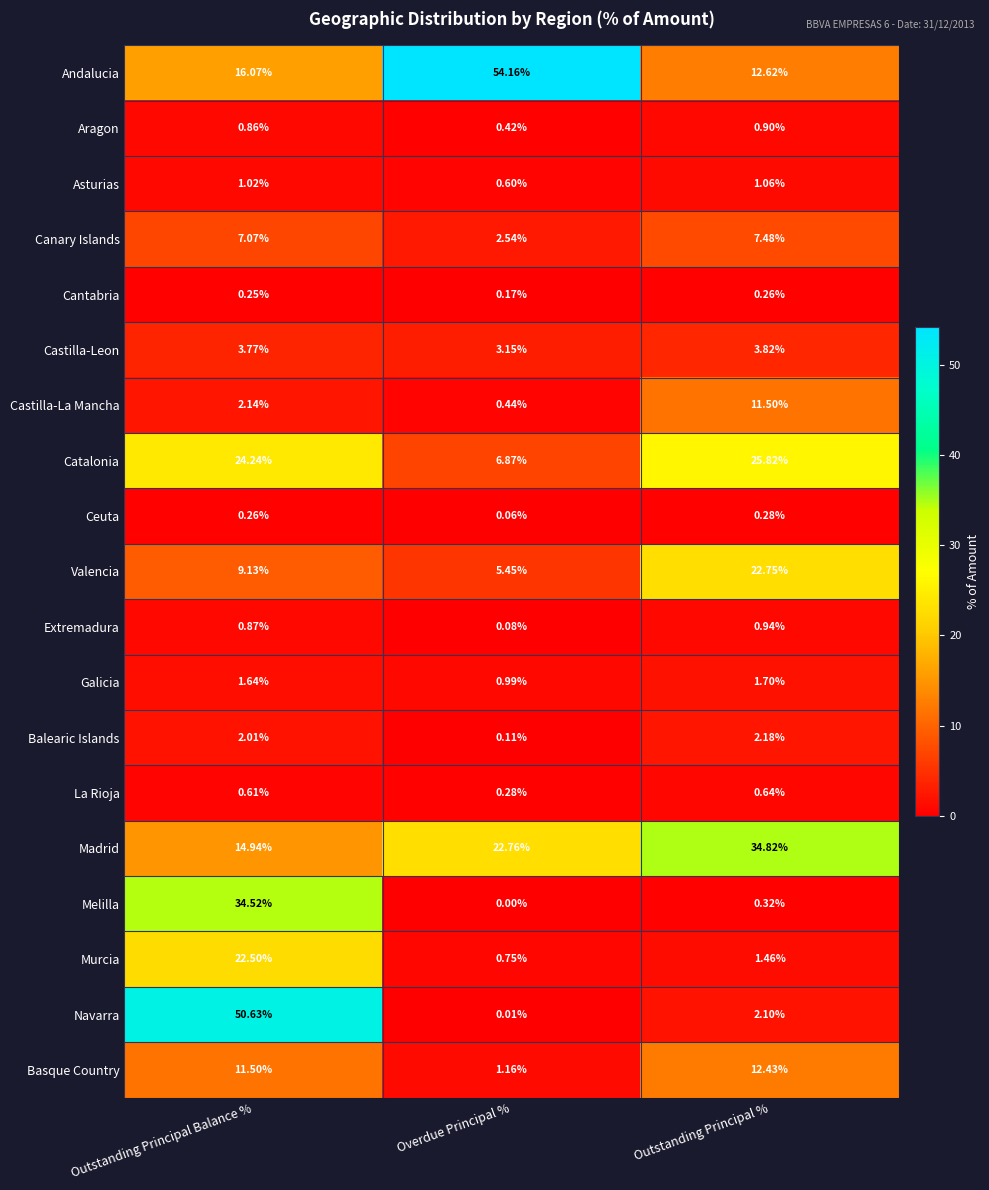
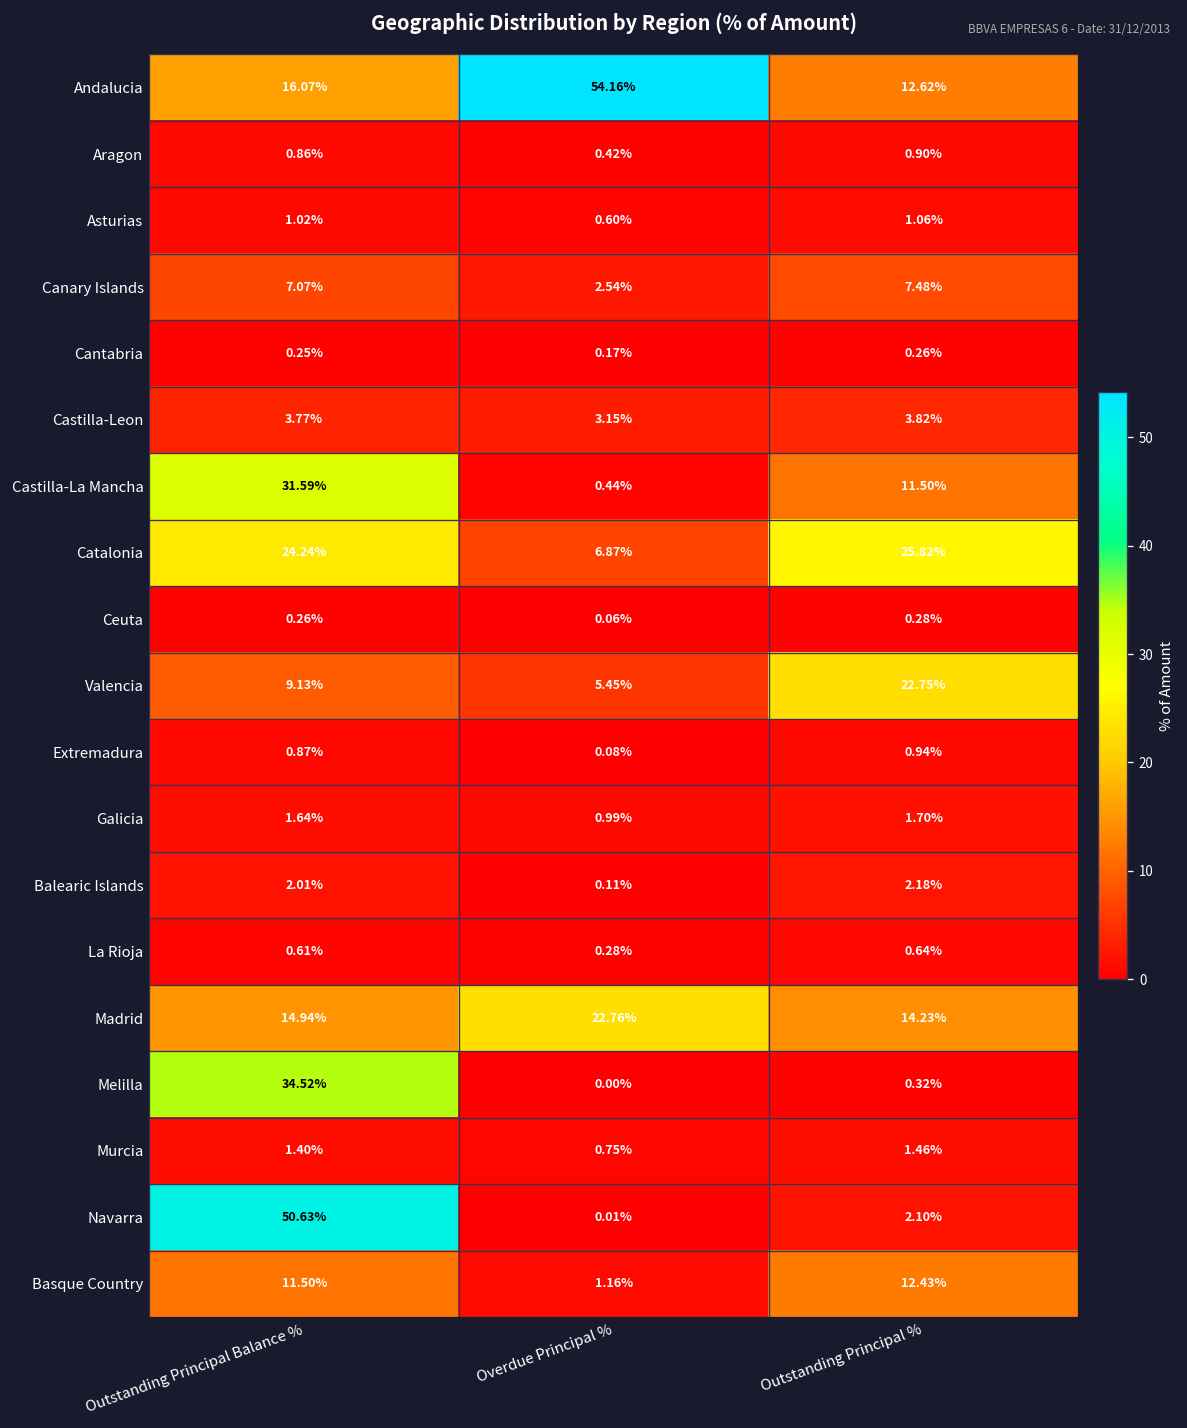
  {
    "Andalucia": {
      "Outstanding Principal Balance %": "16.07%",
      "Overdue Principal %": "54.16%",
      "Outstanding Principal %": "12.62%"
    },
    "Aragon": {
      "Outstanding Principal Balance %": "0.86%",
      "Overdue Principal %": "0.42%",
      "Outstanding Principal %": "0.90%"
    },
    "Asturias": {
      "Outstanding Principal Balance %": "1.02%",
      "Overdue Principal %": "0.60%",
      "Outstanding Principal %": "1.06%"
    },
    "Canary Islands": {
      "Outstanding Principal Balance %": "7.07%",
      "Overdue Principal %": "2.54%",
      "Outstanding Principal %": "7.48%"
    },
    "Cantabria": {
      "Outstanding Principal Balance %": "0.25%",
      "Overdue Principal %": "0.17%",
      "Outstanding Principal %": "0.26%"
    },
    "Castilla-Leon": {
      "Outstanding Principal Balance %": "3.77%",
      "Overdue Principal %": "3.15%",
      "Outstanding Principal %": "3.82%"
    },
    "Castilla-La Mancha": {
-     "Outstanding Principal Balance %": "2.14%",
+     "Outstanding Principal Balance %": "31.59%",
      "Overdue Principal %": "0.44%",
      "Outstanding Principal %": "11.50%"
    },
    "Catalonia": {
      "Outstanding Principal Balance %": "24.24%",
      "Overdue Principal %": "6.87%",
      "Outstanding Principal %": "25.82%"
    },
    "Ceuta": {
      "Outstanding Principal Balance %": "0.26%",
      "Overdue Principal %": "0.06%",
      "Outstanding Principal %": "0.28%"
    },
    "Valencia": {
      "Outstanding Principal Balance %": "9.13%",
      "Overdue Principal %": "5.45%",
      "Outstanding Principal %": "22.75%"
    },
    "Extremadura": {
      "Outstanding Principal Balance %": "0.87%",
      "Overdue Principal %": "0.08%",
      "Outstanding Principal %": "0.94%"
    },
    "Galicia": {
      "Outstanding Principal Balance %": "1.64%",
      "Overdue Principal %": "0.99%",
      "Outstanding Principal %": "1.70%"
    },
    "Balearic Islands": {
      "Outstanding Principal Balance %": "2.01%",
      "Overdue Principal %": "0.11%",
      "Outstanding Principal %": "2.18%"
    },
    "La Rioja": {
      "Outstanding Principal Balance %": "0.61%",
      "Overdue Principal %": "0.28%",
      "Outstanding Principal %": "0.64%"
    },
    "Madrid": {
      "Outstanding Principal Balance %": "14.94%",
      "Overdue Principal %": "22.76%",
-     "Outstanding Principal %": "34.82%"
+     "Outstanding Principal %": "14.23%"
    },
    "Melilla": {
      "Outstanding Principal Balance %": "34.52%",
      "Overdue Principal %": "0.00%",
      "Outstanding Principal %": "0.32%"
    },
    "Murcia": {
-     "Outstanding Principal Balance %": "22.50%",
+     "Outstanding Principal Balance %": "1.40%",
      "Overdue Principal %": "0.75%",
      "Outstanding Principal %": "1.46%"
    },
    "Navarra": {
      "Outstanding Principal Balance %": "50.63%",
      "Overdue Principal %": "0.01%",
      "Outstanding Principal %": "2.10%"
    },
    "Basque Country": {
      "Outstanding Principal Balance %": "11.50%",
      "Overdue Principal %": "1.16%",
      "Outstanding Principal %": "12.43%"
    }
  }
